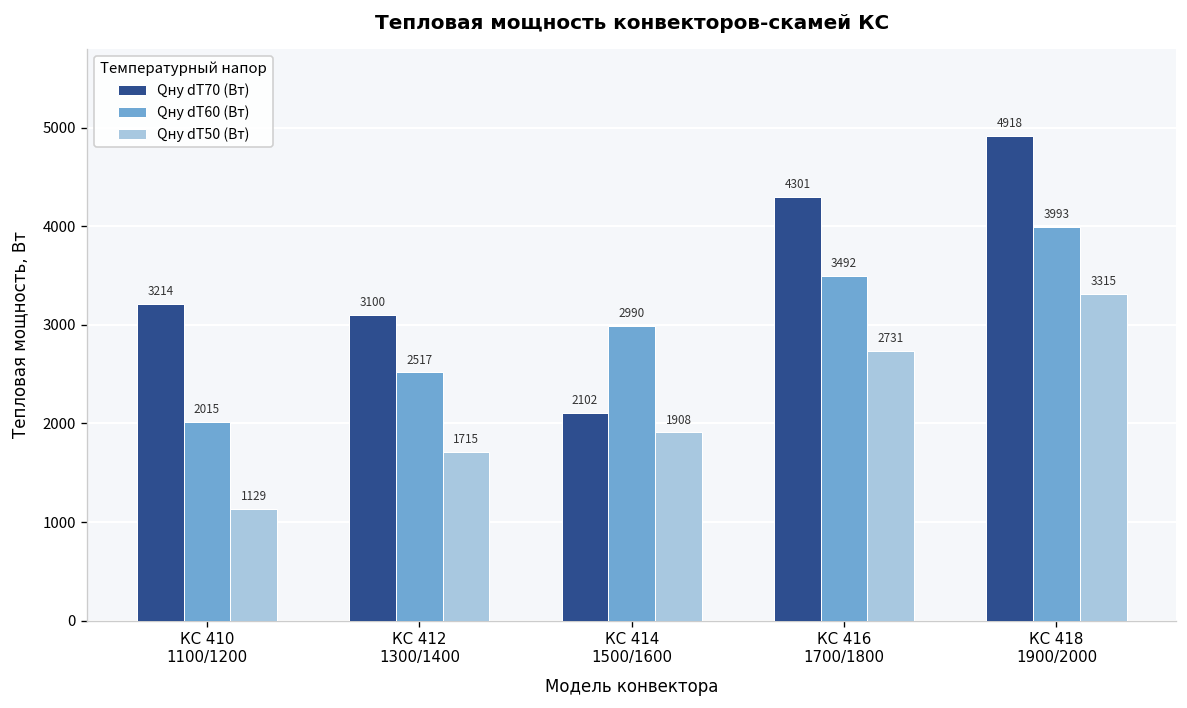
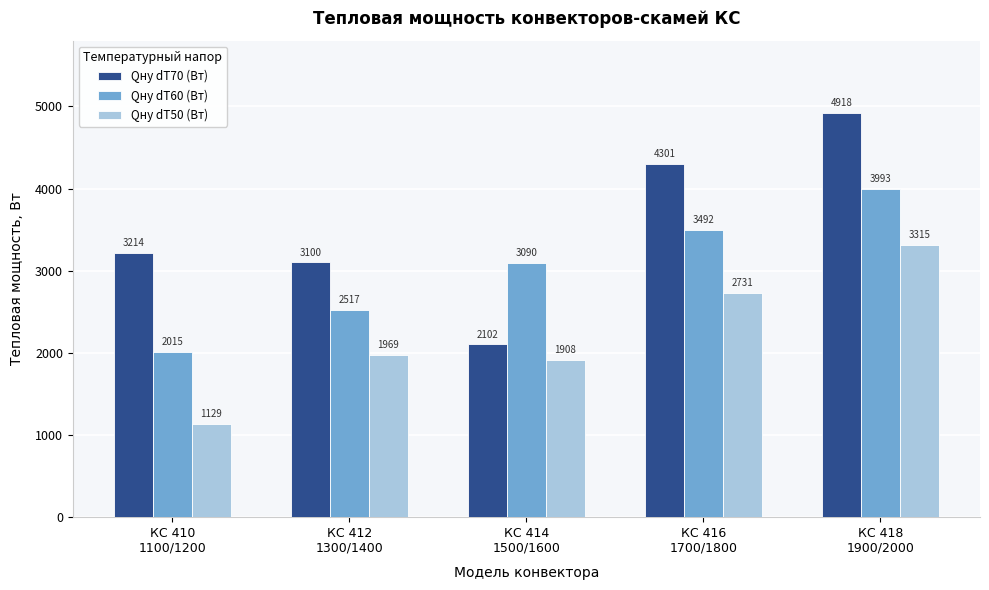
  {
    "Qну dT70 (Вт)": {
      "КС 410 1100/1200": 3214,
      "КС 412 1300/1400": 3100,
      "КС 414 1500/1600": 2102,
      "КС 416 1700/1800": 4301,
      "КС 418 1900/2000": 4918
    },
    "Qну dT60 (Вт)": {
      "КС 410 1100/1200": 2015,
      "КС 412 1300/1400": 2517,
-     "КС 414 1500/1600": 2990,
+     "КС 414 1500/1600": 3090,
      "КС 416 1700/1800": 3492,
      "КС 418 1900/2000": 3993
    },
    "Qну dT50 (Вт)": {
      "КС 410 1100/1200": 1129,
-     "КС 412 1300/1400": 1715,
+     "КС 412 1300/1400": 1969,
      "КС 414 1500/1600": 1908,
      "КС 416 1700/1800": 2731,
      "КС 418 1900/2000": 3315
    }
  }
